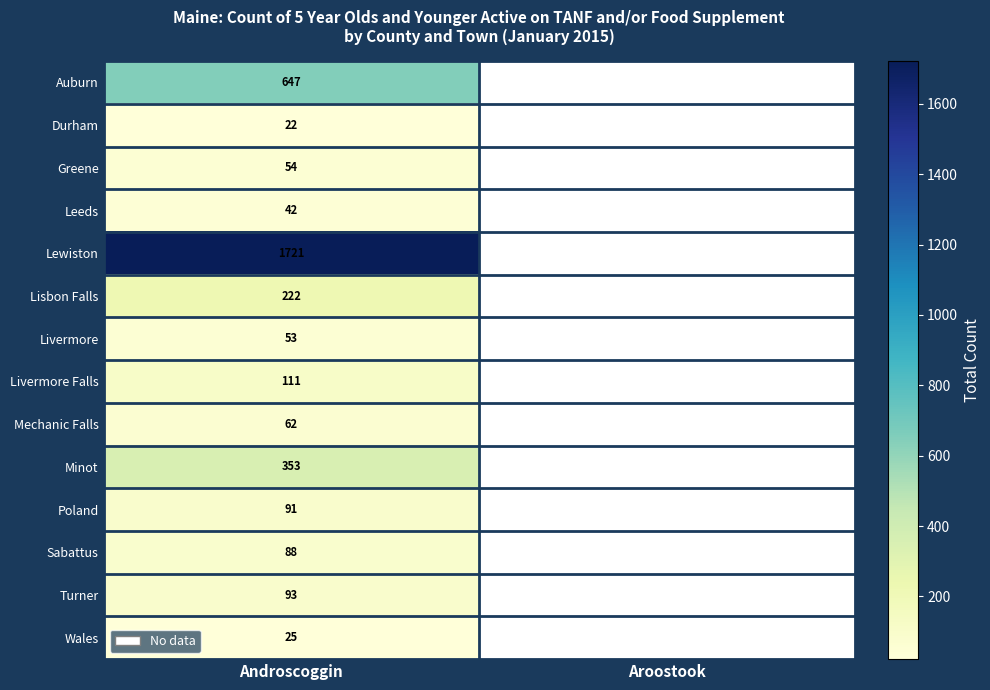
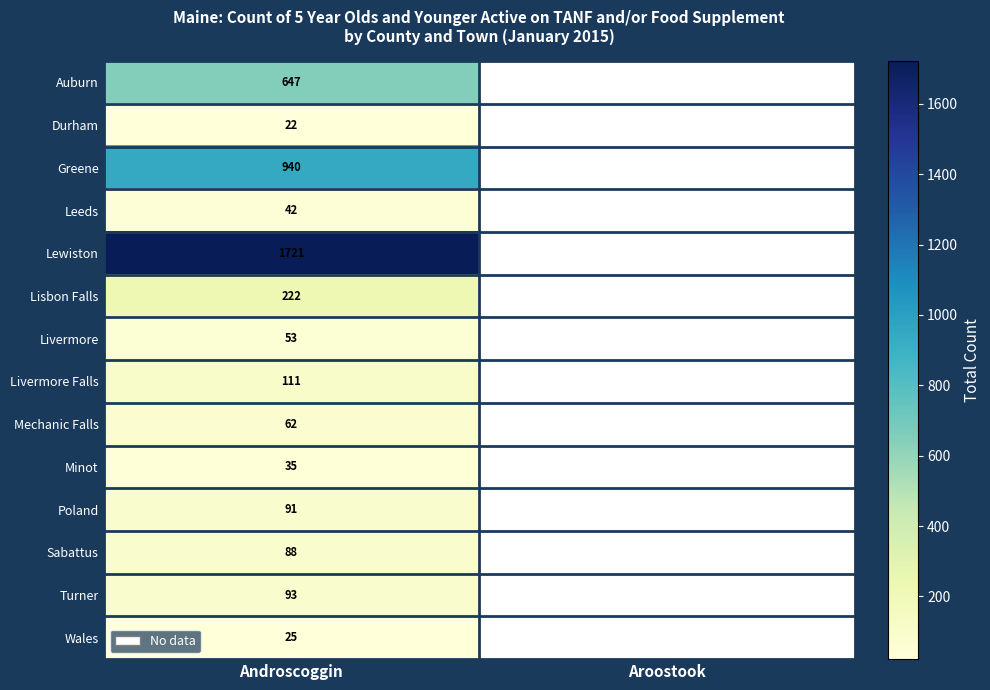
  {
    "Auburn": {
      "Androscoggin": 647
    },
    "Durham": {
      "Androscoggin": 22
    },
    "Greene": {
-     "Androscoggin": 54
+     "Androscoggin": 940
    },
    "Leeds": {
      "Androscoggin": 42
    },
    "Lewiston": {
      "Androscoggin": 1721
    },
    "Lisbon Falls": {
      "Androscoggin": 222
    },
    "Livermore": {
      "Androscoggin": 53
    },
    "Livermore Falls": {
      "Androscoggin": 111
    },
    "Mechanic Falls": {
      "Androscoggin": 62
    },
    "Minot": {
-     "Androscoggin": 353
+     "Androscoggin": 35
    },
    "Poland": {
      "Androscoggin": 91
    },
    "Sabattus": {
      "Androscoggin": 88
    },
    "Turner": {
      "Androscoggin": 93
    },
    "Wales": {
      "Androscoggin": 25
    }
  }
